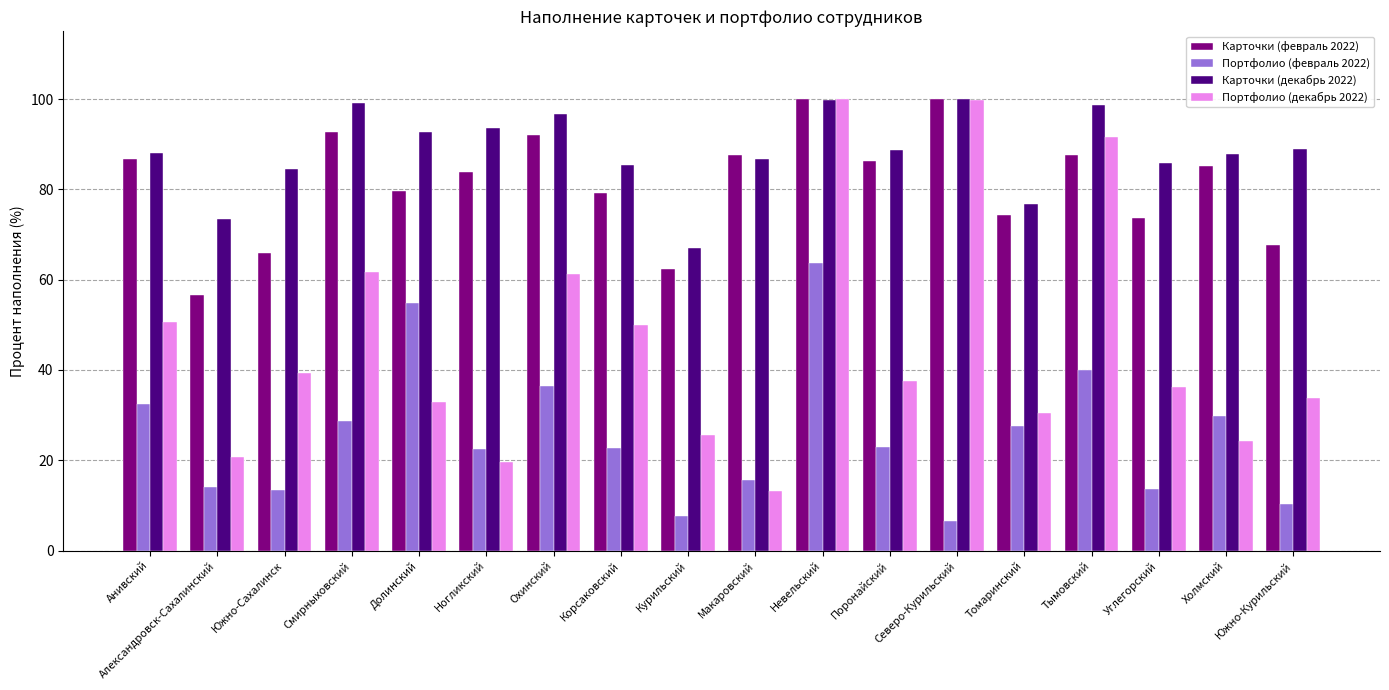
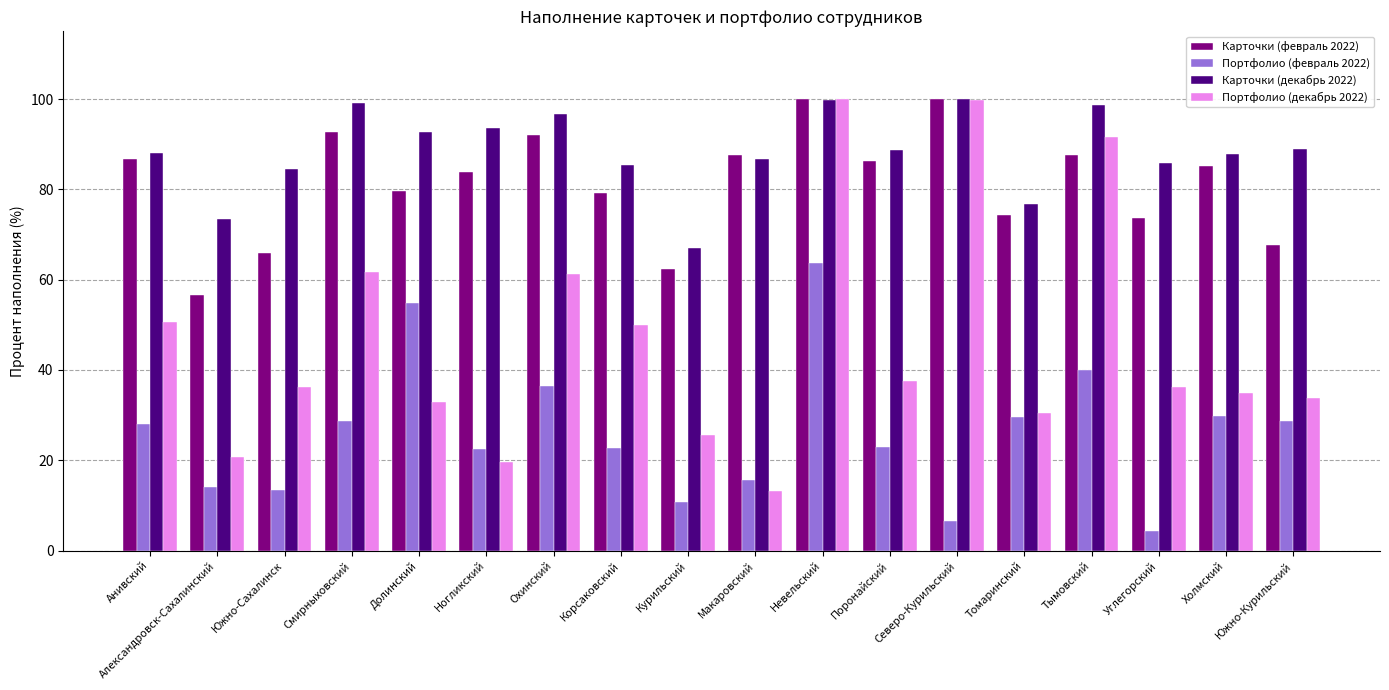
  {
    "Портфолио (февраль 2022)": {
-     "Анивский": 33,
+     "Анивский": 28,
      "Александровск-Сахалинский": 14,
      "Южно-Сахалинск": 13,
      "Смирныховский": 29,
      "Долинский": 55,
      "Ногликский": 23,
      "Охинский": 36,
      "Корсаковский": 23,
-     "Курильский": 8,
+     "Курильский": 11,
      "Макаровский": 16,
      "Невельский": 64,
      "Поронайский": 23,
      "Северо-Курильский": 7,
-     "Томаринский": 28,
+     "Томаринский": 30,
      "Тымовский": 40,
-     "Углегорский": 14,
+     "Углегорский": 4,
      "Холмский": 30,
-     "Южно-Курильский": 10
+     "Южно-Курильский": 29
    },
    "Портфолио (декабрь 2022)": {
      "Анивский": 51,
      "Александровск-Сахалинский": 21,
-     "Южно-Сахалинск": 39,
+     "Южно-Сахалинск": 36,
      "Смирныховский": 62,
      "Долинский": 33,
      "Ногликский": 20,
      "Охинский": 61,
      "Корсаковский": 50,
      "Курильский": 26,
      "Макаровский": 13,
      "Невельский": 100,
      "Поронайский": 38,
      "Северо-Курильский": 100,
      "Томаринский": 31,
      "Тымовский": 92,
      "Углегорский": 36,
-     "Холмский": 24,
+     "Холмский": 35,
      "Южно-Курильский": 34
    }
  }
